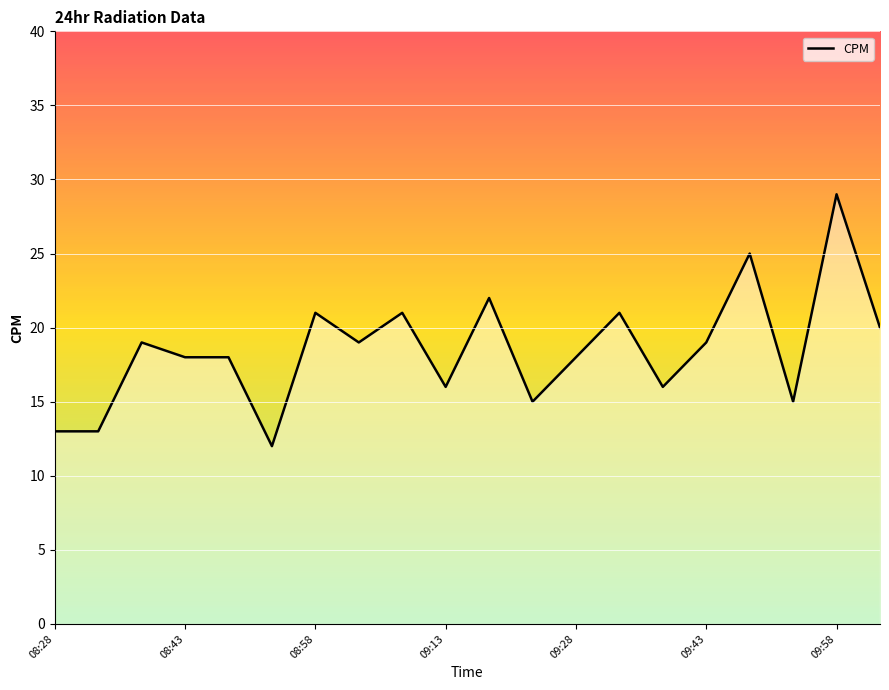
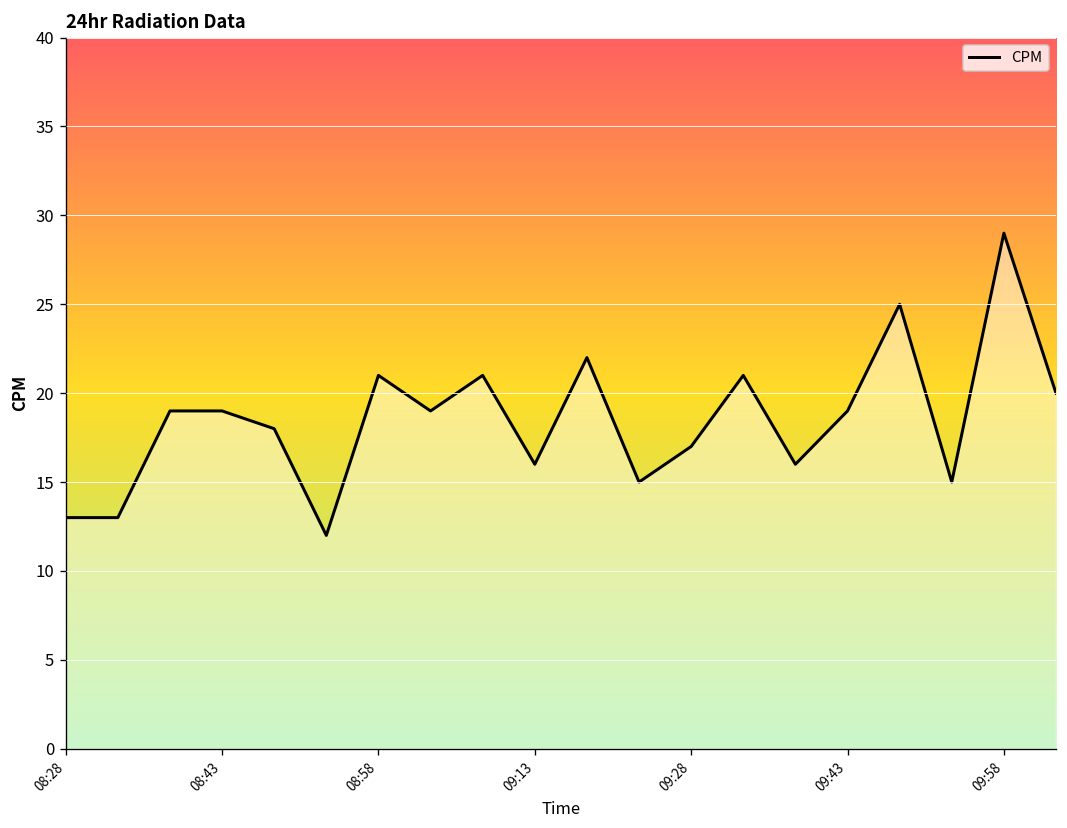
  {
    "08:28": 13,
-   "08:43": 18,
+   "08:43": 19,
    "08:58": 21,
    "09:13": 16,
-   "09:28": 18,
+   "09:28": 17,
    "09:43": 19,
    "09:58": 29
  }
